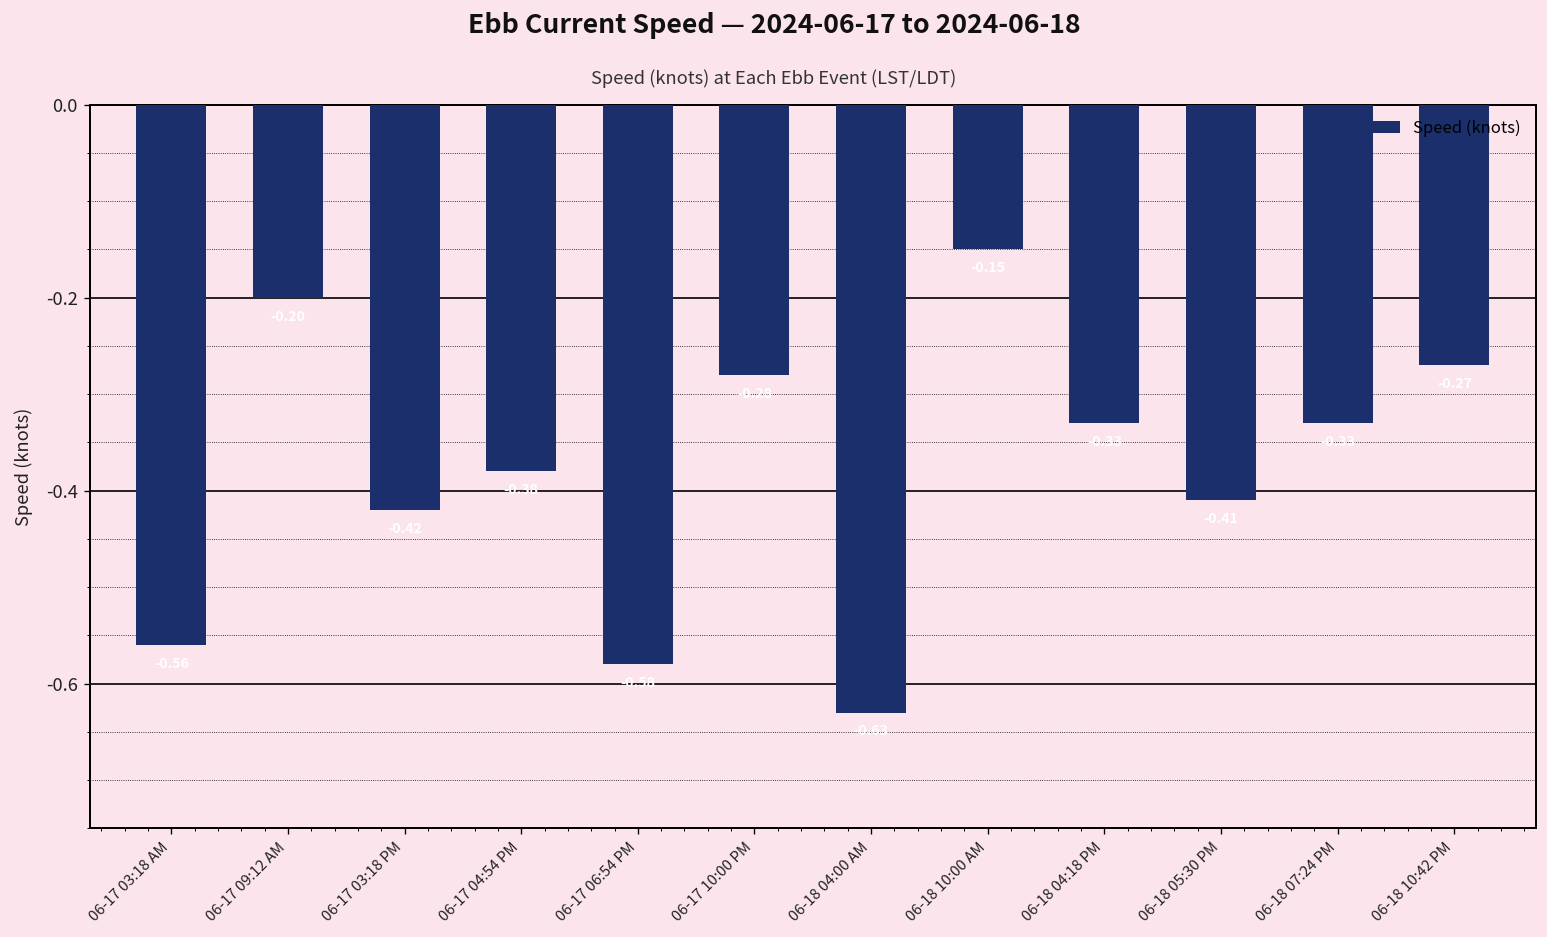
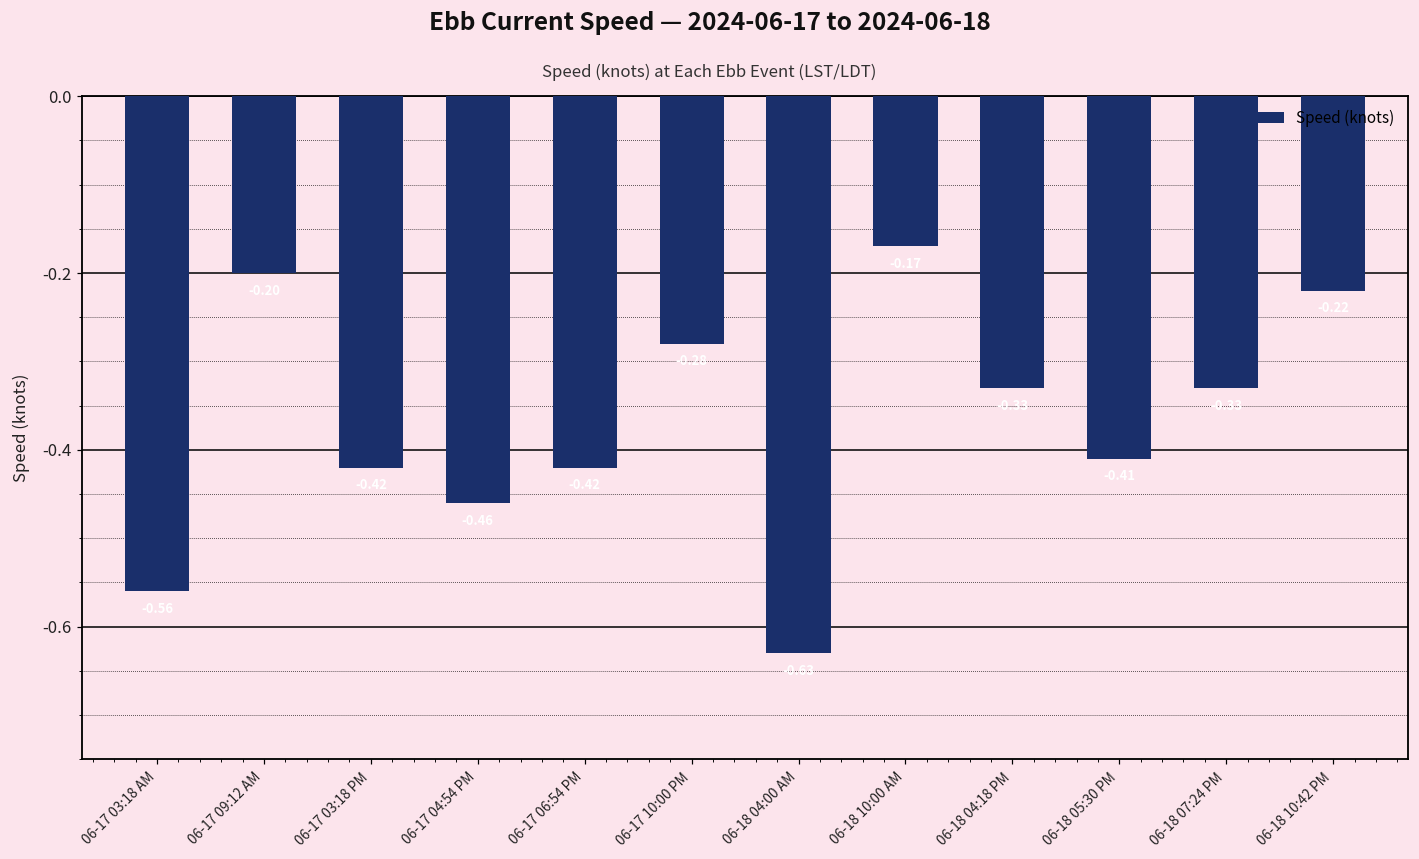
  {
    "06-17 03:18 AM": -0.56,
    "06-17 09:12 AM": -0.20,
    "06-17 03:18 PM": -0.42,
-   "06-17 04:54 PM": -0.38,
-   "06-17 06:54 PM": -0.58,
+   "06-17 04:54 PM": -0.46,
+   "06-17 06:54 PM": -0.42,
    "06-17 10:00 PM": -0.28,
    "06-18 04:00 AM": -0.63,
-   "06-18 10:00 AM": -0.15,
+   "06-18 10:00 AM": -0.17,
    "06-18 04:18 PM": -0.33,
    "06-18 05:30 PM": -0.41,
    "06-18 07:24 PM": -0.33,
-   "06-18 10:42 PM": -0.27
+   "06-18 10:42 PM": -0.22
  }
